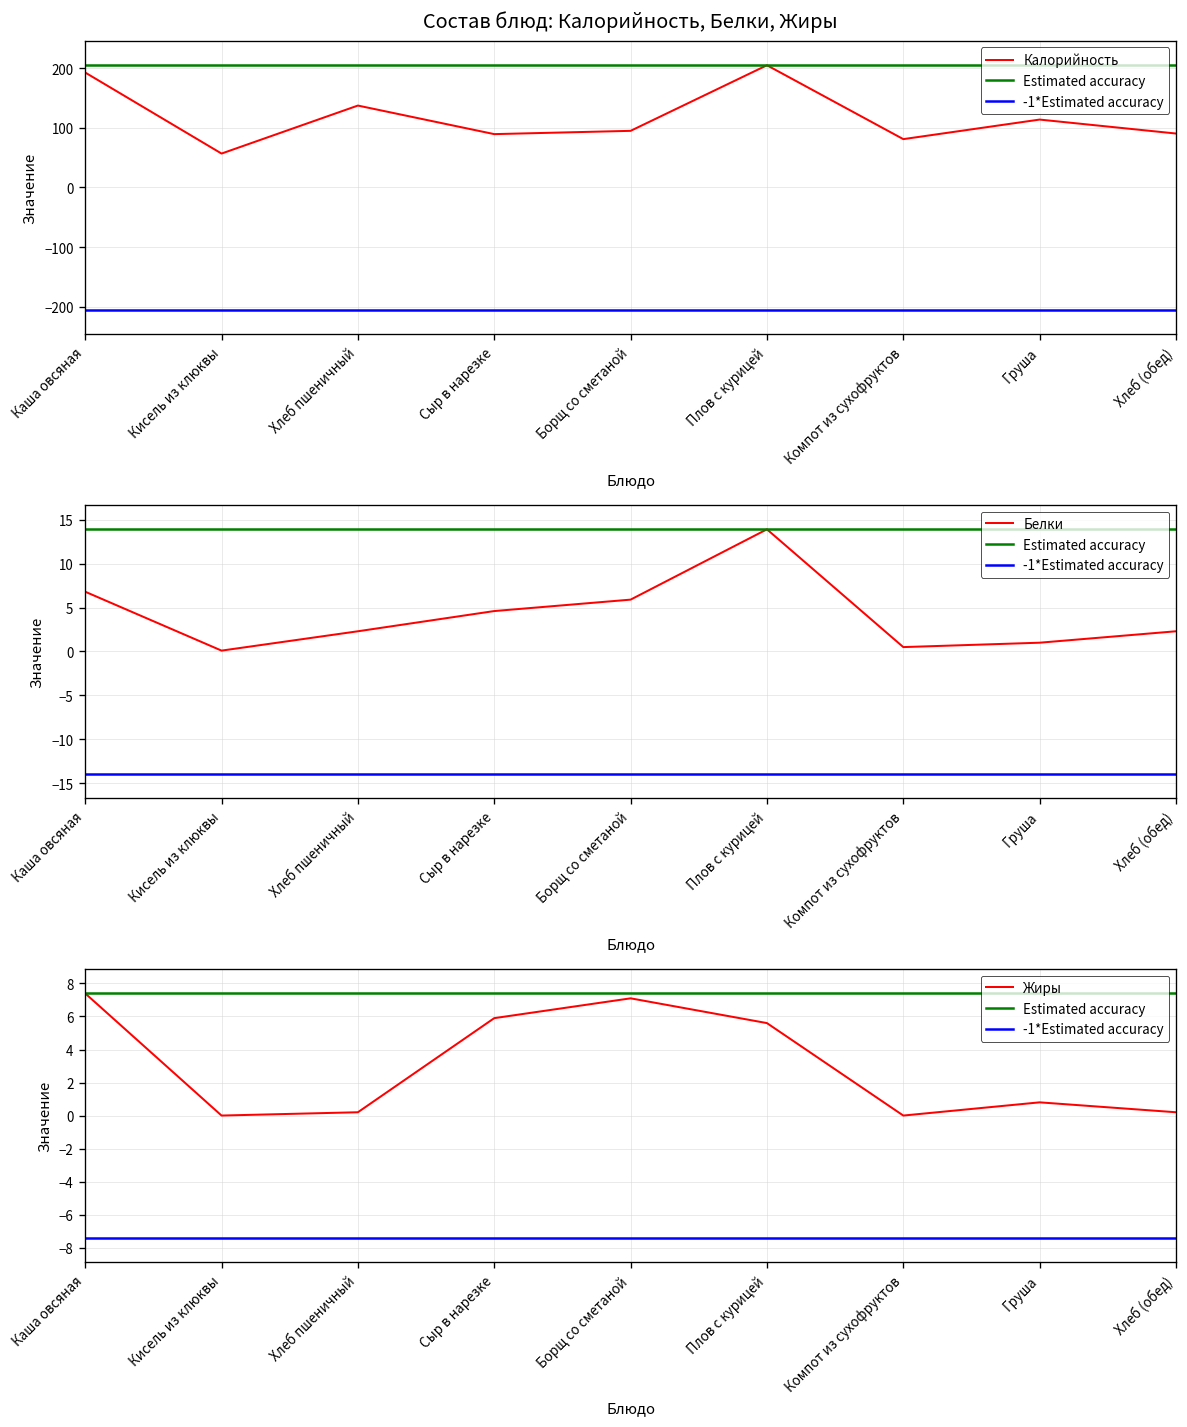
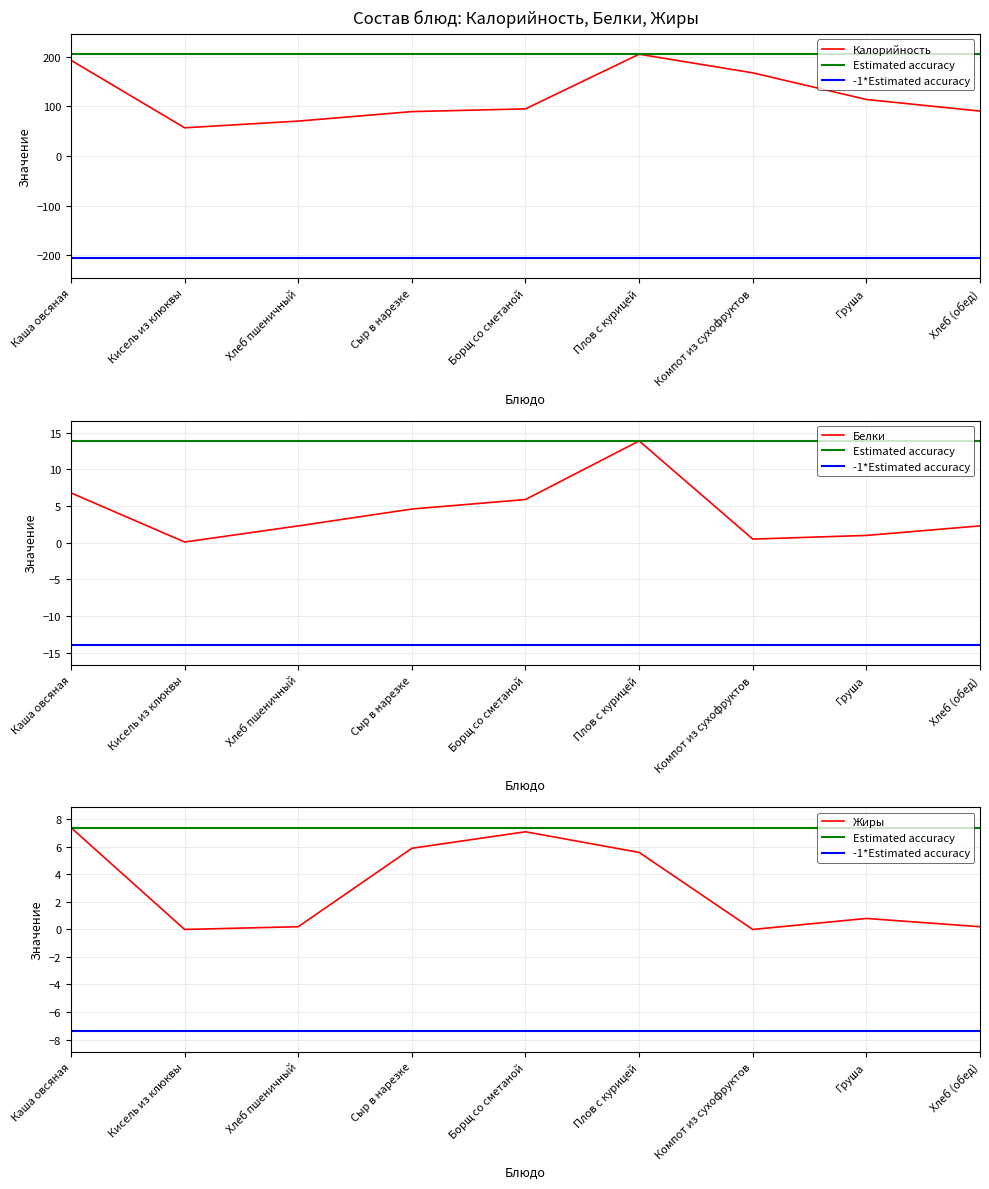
  {
    "Состав блюд: Калорийность, Белки, Жиры": {
      "Каша овсяная": 190,
      "Кисель из клюквы": 60,
-     "Хлеб пшеничный": 140,
+     "Хлеб пшеничный": 70,
      "Сыр в нарезке": 90,
      "Борщ со сметаной": 90,
      "Плов с курицей": 200,
-     "Компот из сухофруктов": 80,
+     "Компот из сухофруктов": 170,
      "Груша": 110,
      "Хлеб (обед)": 90
    }
  }
